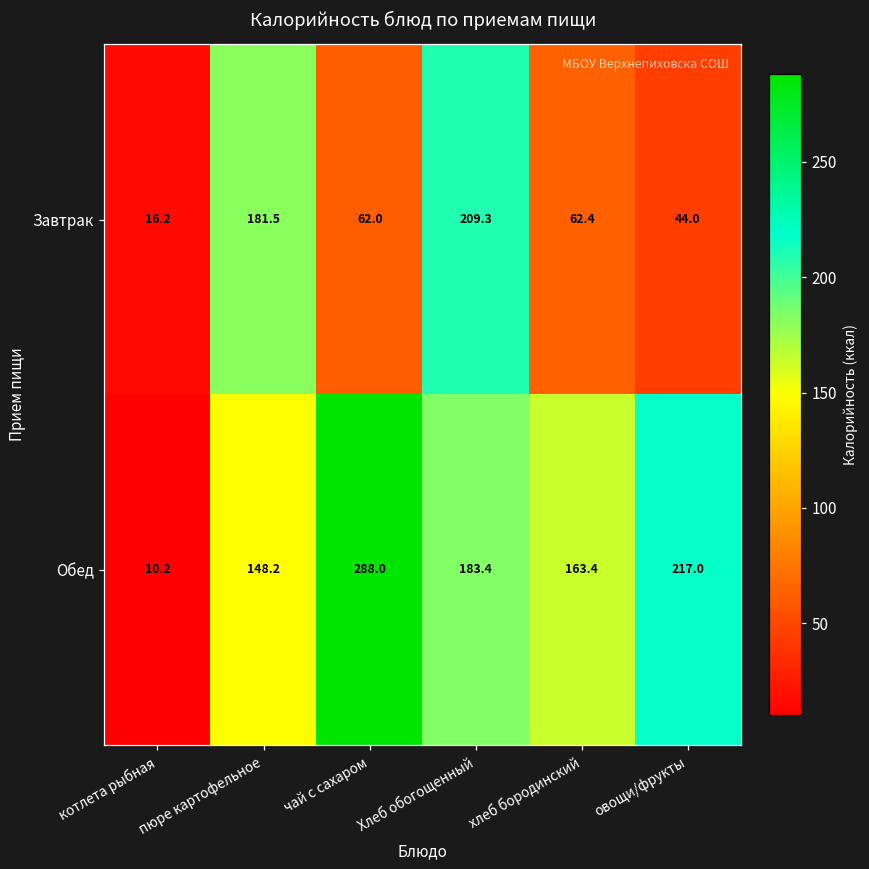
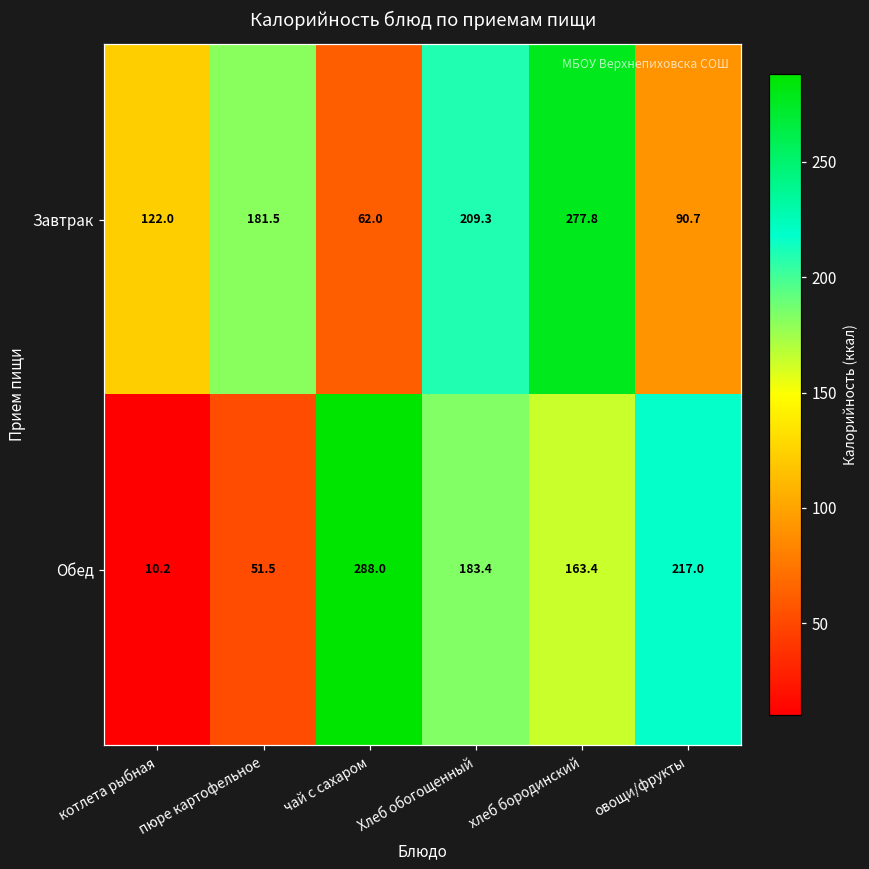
  {
    "Завтрак": {
-     "котлета рыбная": 16.2,
+     "котлета рыбная": 122.0,
      "пюре картофельное": 181.5,
      "чай с сахаром": 62.0,
      "Хлеб обогощенный": 209.3,
-     "хлеб бородинский": 62.4,
-     "овощи/фрукты": 44.0
+     "хлеб бородинский": 277.8,
+     "овощи/фрукты": 90.7
    },
    "Обед": {
      "котлета рыбная": 10.2,
-     "пюре картофельное": 148.2,
+     "пюре картофельное": 51.5,
      "чай с сахаром": 288.0,
      "Хлеб обогощенный": 183.4,
      "хлеб бородинский": 163.4,
      "овощи/фрукты": 217.0
    }
  }
